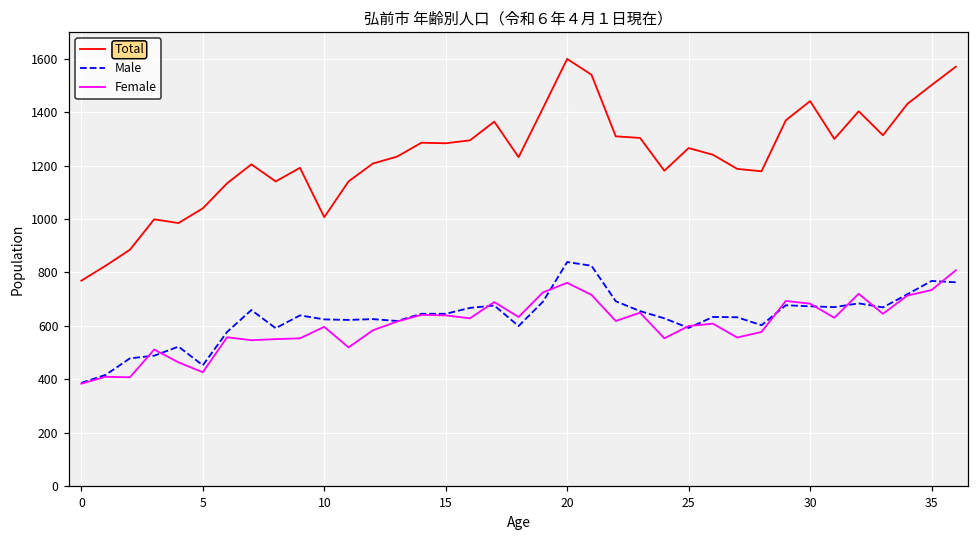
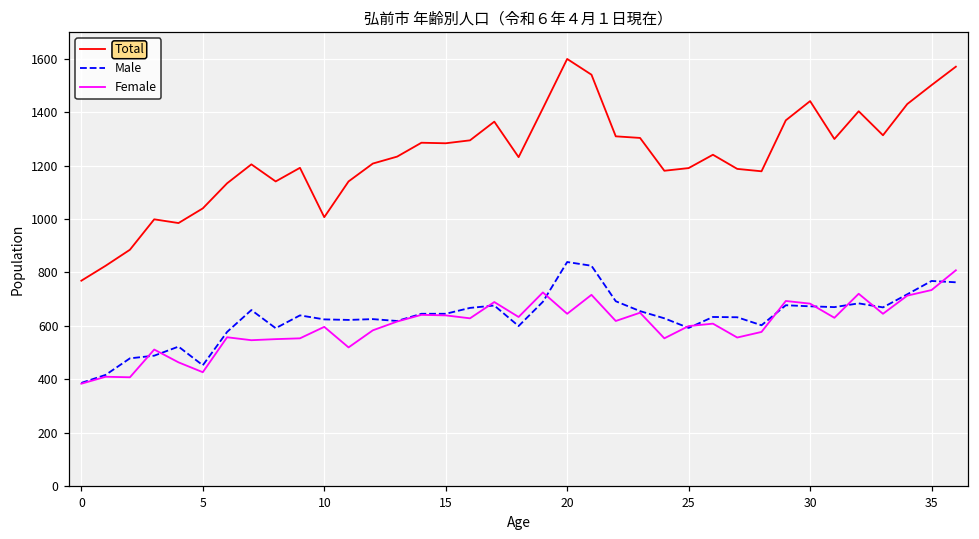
  {
    "Total": {
      "0": 770,
      "5": 1040,
      "10": 1010,
      "15": 1280,
      "20": 1600,
-     "25": 1270,
+     "25": 1190,
      "30": 1440,
      "35": 1500
    },
    "Male": {
      "5": 450,
      "10": 620,
      "20": 840,
      "35": 770
    },
    "Female": {
      "5": 430,
      "10": 600,
-     "20": 760,
+     "20": 650,
      "35": 730
    }
  }
